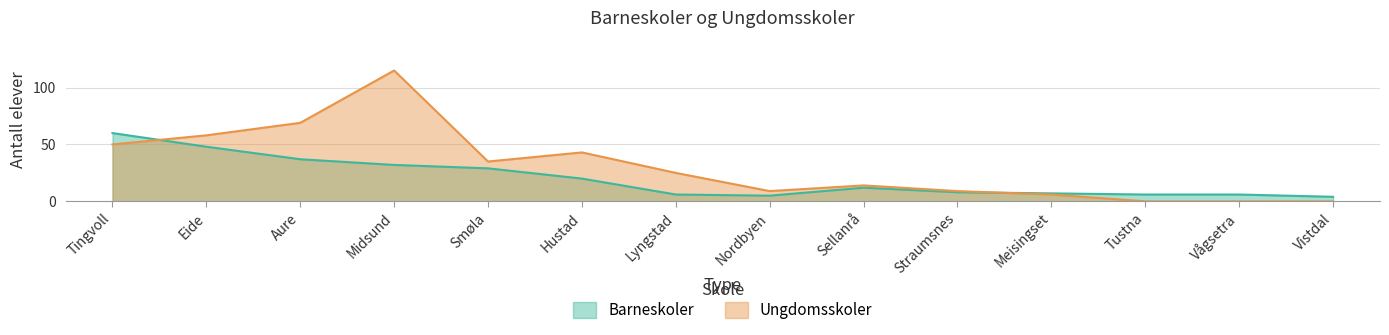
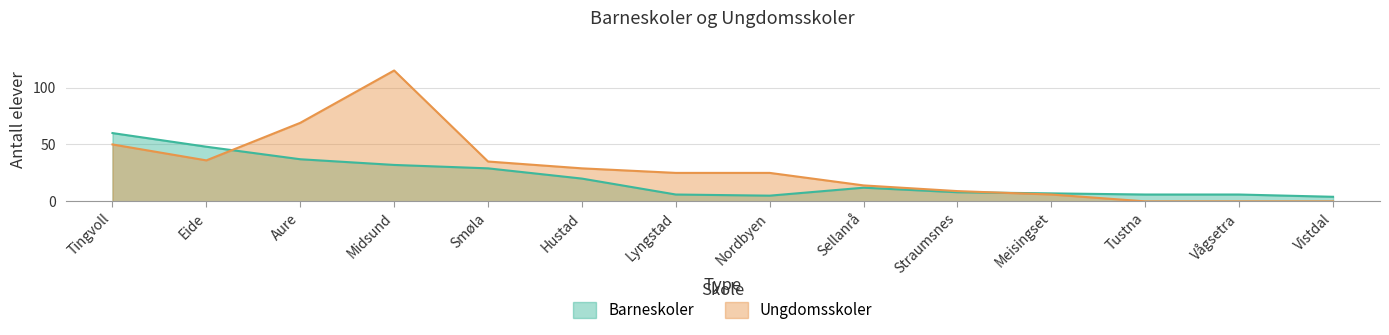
  {
    "Barneskoler": {
      "Tingvoll": 60,
      "Eide": 48,
      "Aure": 37,
      "Midsund": 32,
      "Smøla": 29,
      "Hustad": 20,
      "Lyngstad": 6,
      "Nordbyen": 5,
      "Tustna": 6,
      "Vågsetra": 6,
      "Vistdal": 4
    },
    "Ungdomsskoler": {
      "Tingvoll": 50,
-     "Eide": 58,
+     "Eide": 36,
      "Aure": 69,
      "Midsund": 115,
      "Smøla": 35,
-     "Hustad": 43,
+     "Hustad": 29,
      "Lyngstad": 25,
-     "Nordbyen": 9,
+     "Nordbyen": 25,
      "Tustna": 0,
      "Vågsetra": 0,
      "Vistdal": 0
    }
  }
